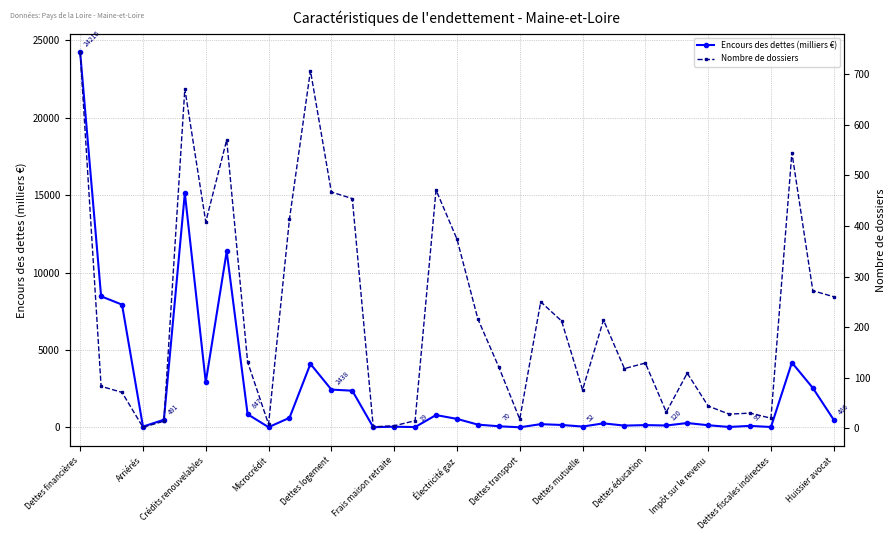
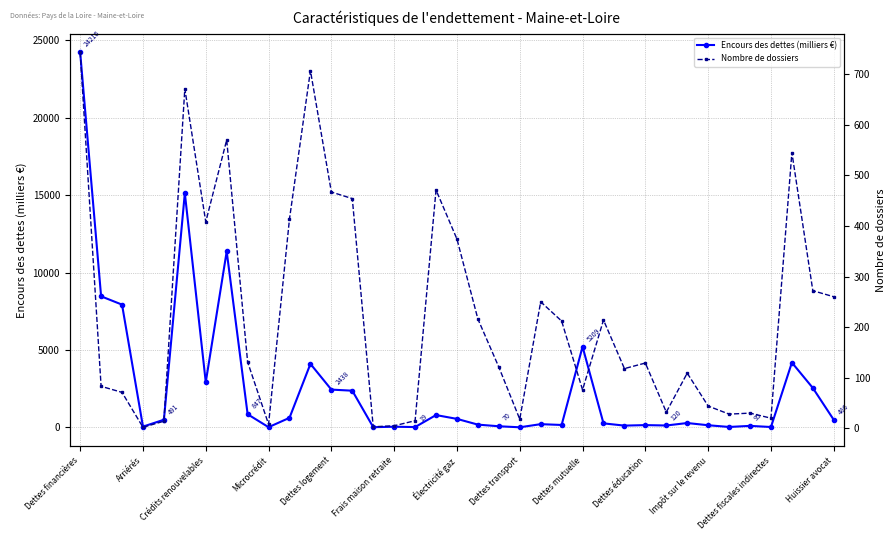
  {
    "Encours des dettes (milliers €)": {
      "Dettes financières": 24216,
      "Dettes logement": 2438,
-     "Dettes mutuelle": 52,
+     "Dettes mutuelle": 5209,
      "Huissier avocat": 486
    }
  }
